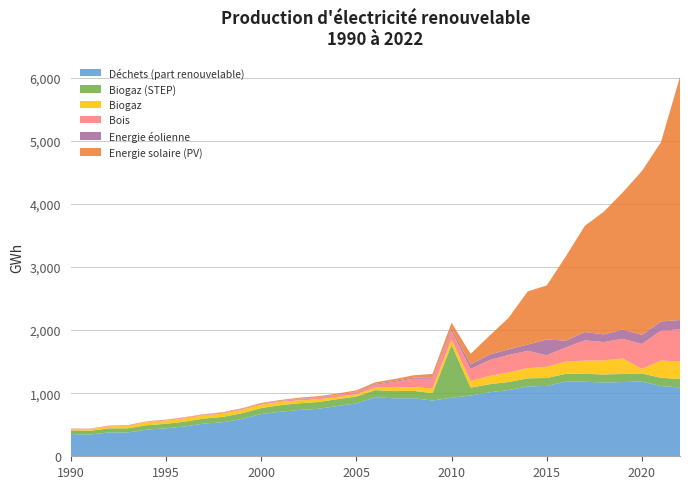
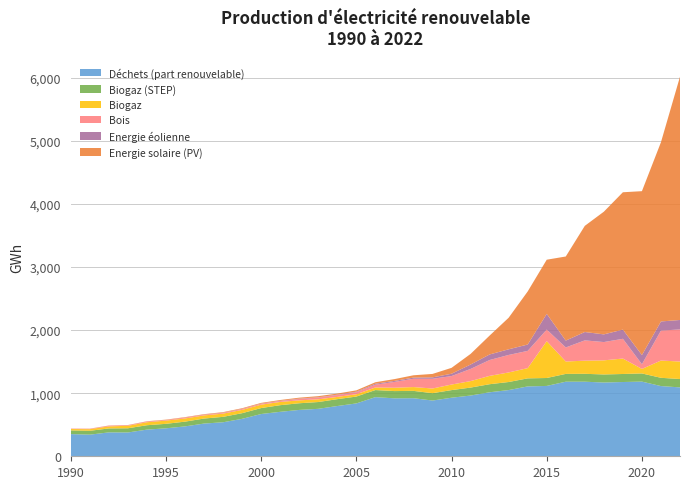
  {
    "Déchets (part renouvelable)": {
      "1990": "400",
      "1995": "400",
      "2000": "700",
      "2005": "800",
      "2010": "900",
      "2015": "1,100",
      "2020": "1,200"
    },
    "Biogaz (STEP)": {
      "1995": "100",
      "2000": "100",
-     "2010": "800",
+     "2010": "100",
      "2015": "100",
      "2020": "100"
    },
    "Biogaz": {
      "2010": "100",
-     "2015": "200",
+     "2015": "600",
      "2020": "100"
    },
    "Bois": {
      "2015": "200",
-     "2020": "400"
+     "2020": "100"
    },
    "Energie éolienne": {
      "2015": "200",
      "2020": "100"
    },
    "Energie solaire (PV)": {
      "2010": "100",
      "2015": "900",
      "2020": "2,600"
    }
  }
